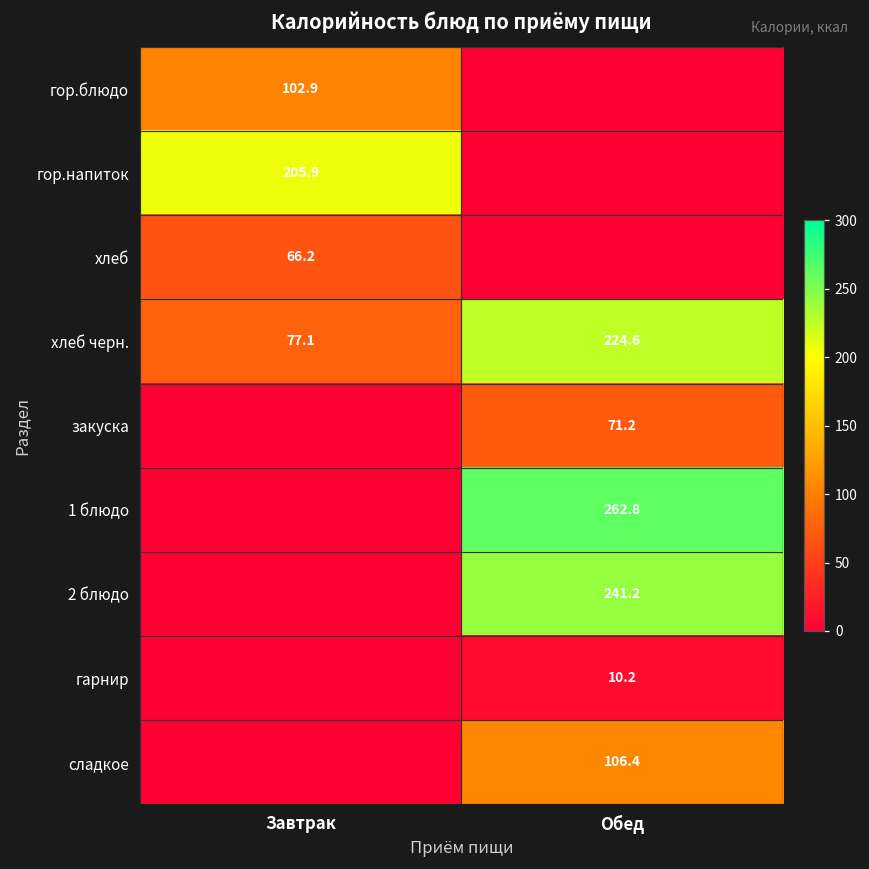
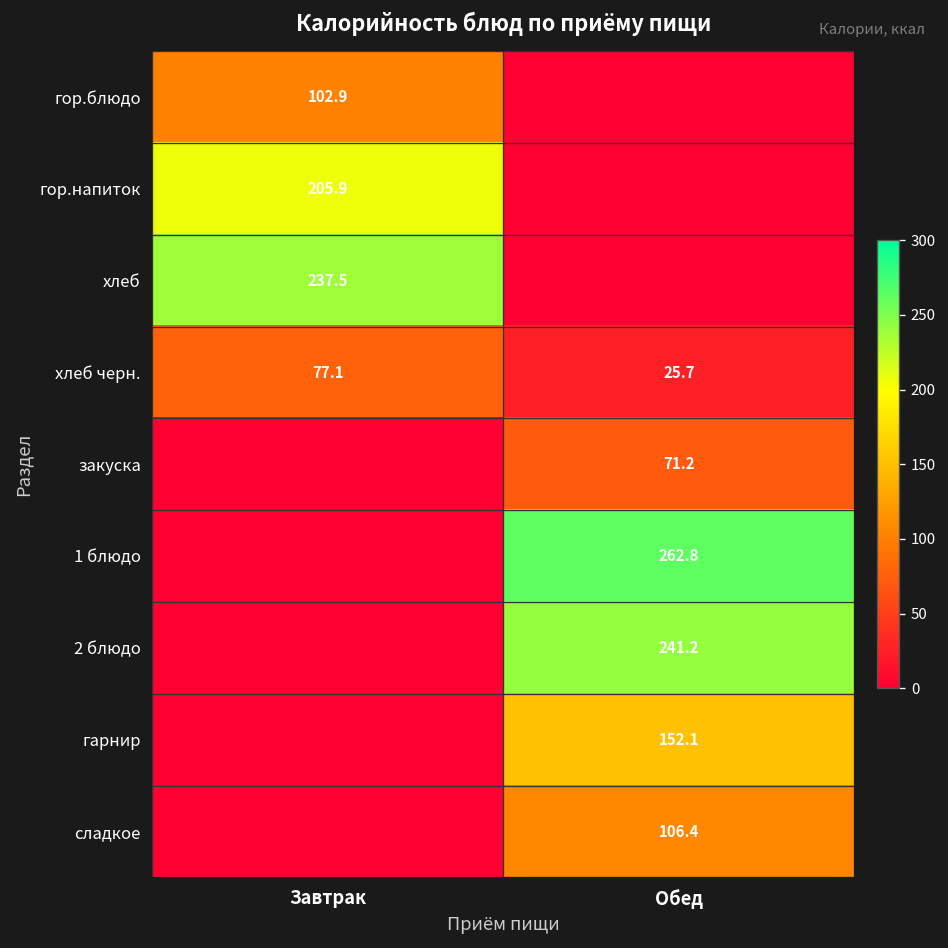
  {
    "гор.блюдо": {
      "Завтрак": 102.9
    },
    "гор.напиток": {
      "Завтрак": 205.9
    },
    "хлеб": {
-     "Завтрак": 66.2
+     "Завтрак": 237.5
    },
    "хлеб черн.": {
      "Завтрак": 77.1,
-     "Обед": 224.6
+     "Обед": 25.7
    },
    "закуска": {
      "Обед": 71.2
    },
    "1 блюдо": {
      "Обед": 262.8
    },
    "2 блюдо": {
      "Обед": 241.2
    },
    "гарнир": {
-     "Обед": 10.2
+     "Обед": 152.1
    },
    "сладкое": {
      "Обед": 106.4
    }
  }
